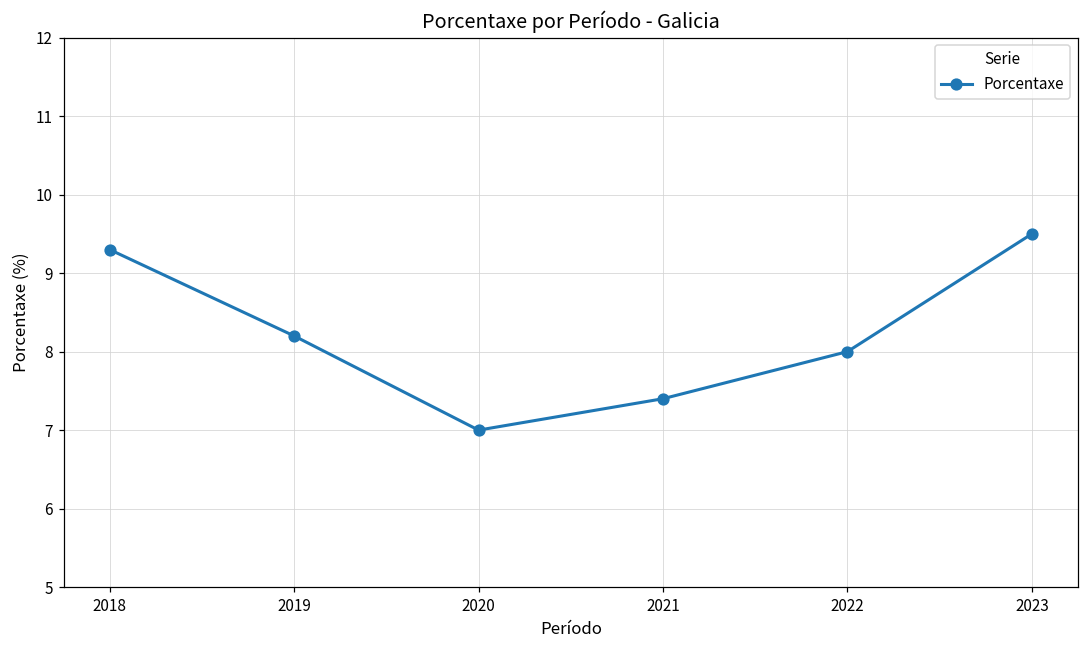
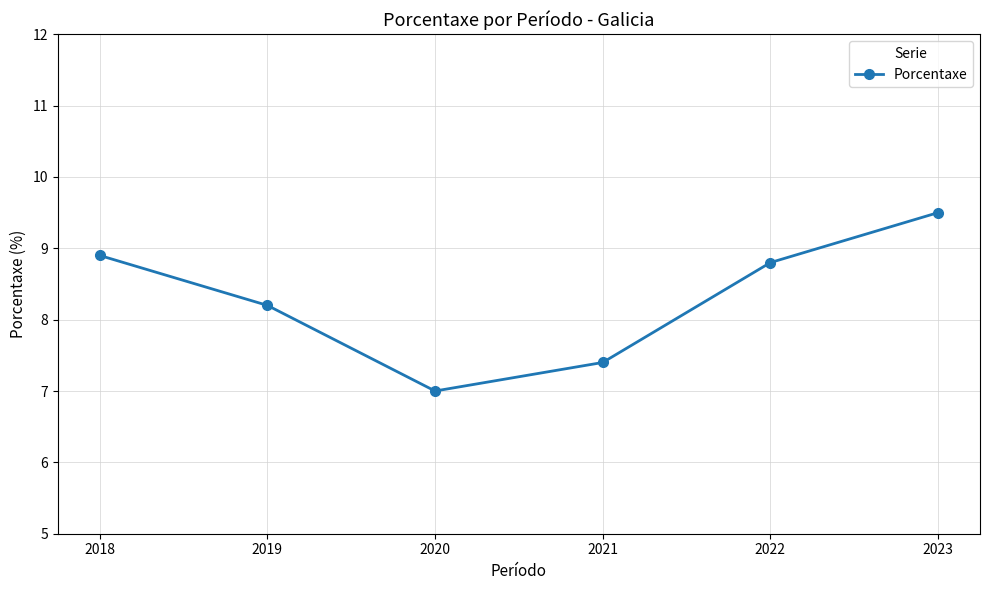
  {
-   "2018": 9.3,
+   "2018": 8.9,
    "2019": 8.2,
    "2020": 7.0,
    "2021": 7.4,
-   "2022": 8.0,
+   "2022": 8.8,
    "2023": 9.5
  }
